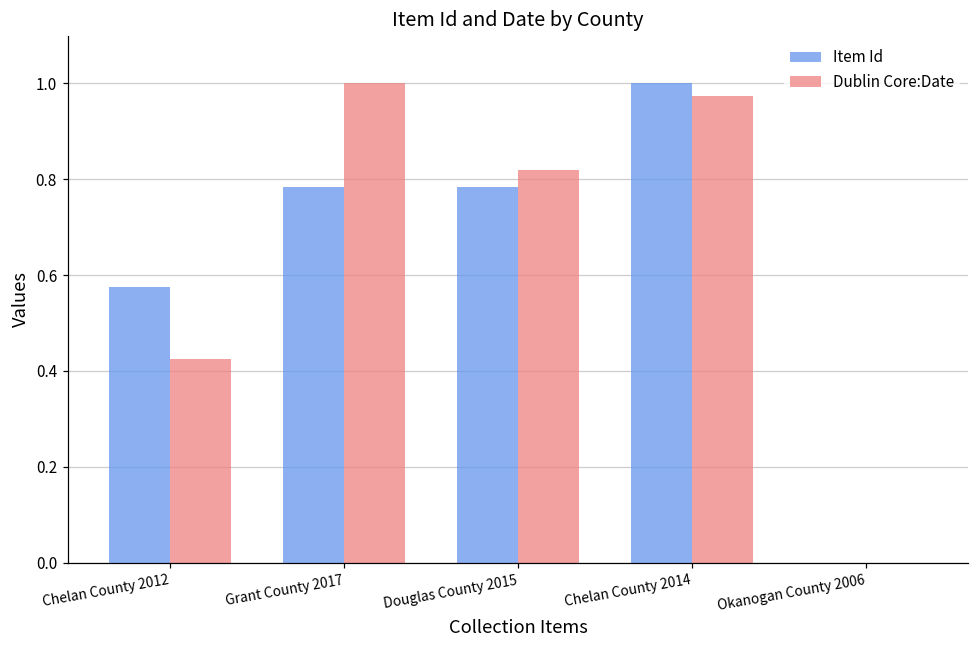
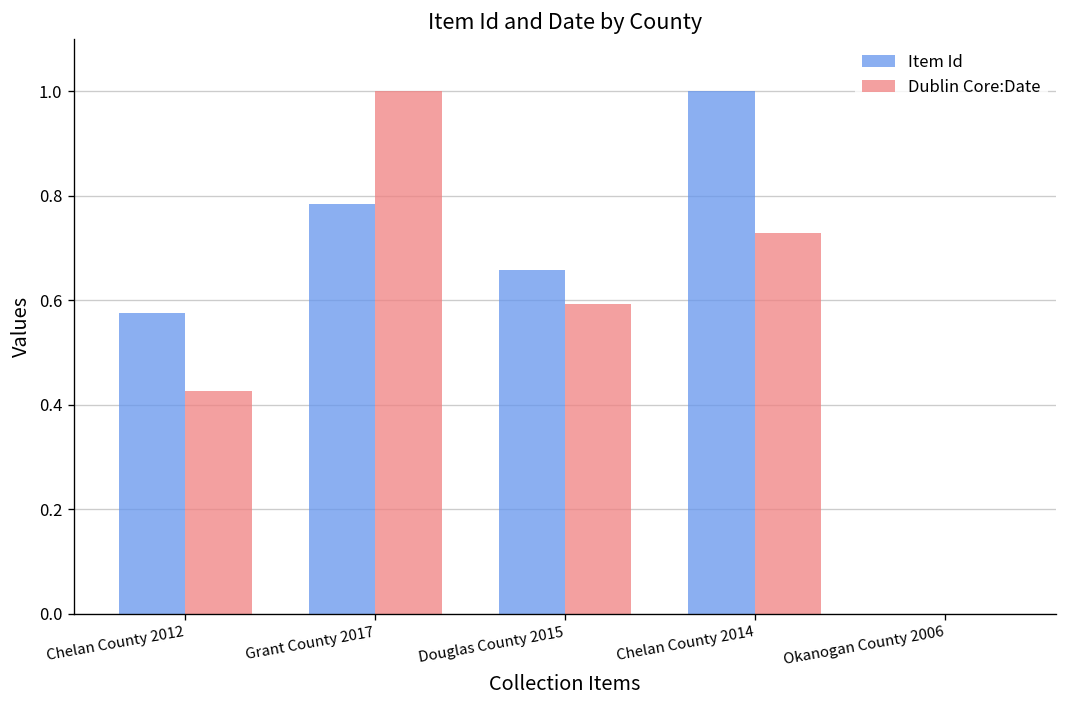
  {
    "Item Id": {
      "Chelan County 2012": 0.58,
      "Grant County 2017": 0.78,
-     "Douglas County 2015": 0.78,
+     "Douglas County 2015": 0.66,
      "Chelan County 2014": 1.00,
      "Okanogan County 2006": 0.00
    },
    "Dublin Core:Date": {
      "Chelan County 2012": 0.43,
      "Grant County 2017": 1.00,
-     "Douglas County 2015": 0.82,
-     "Chelan County 2014": 0.97,
+     "Douglas County 2015": 0.59,
+     "Chelan County 2014": 0.73,
      "Okanogan County 2006": 0.00
    }
  }
